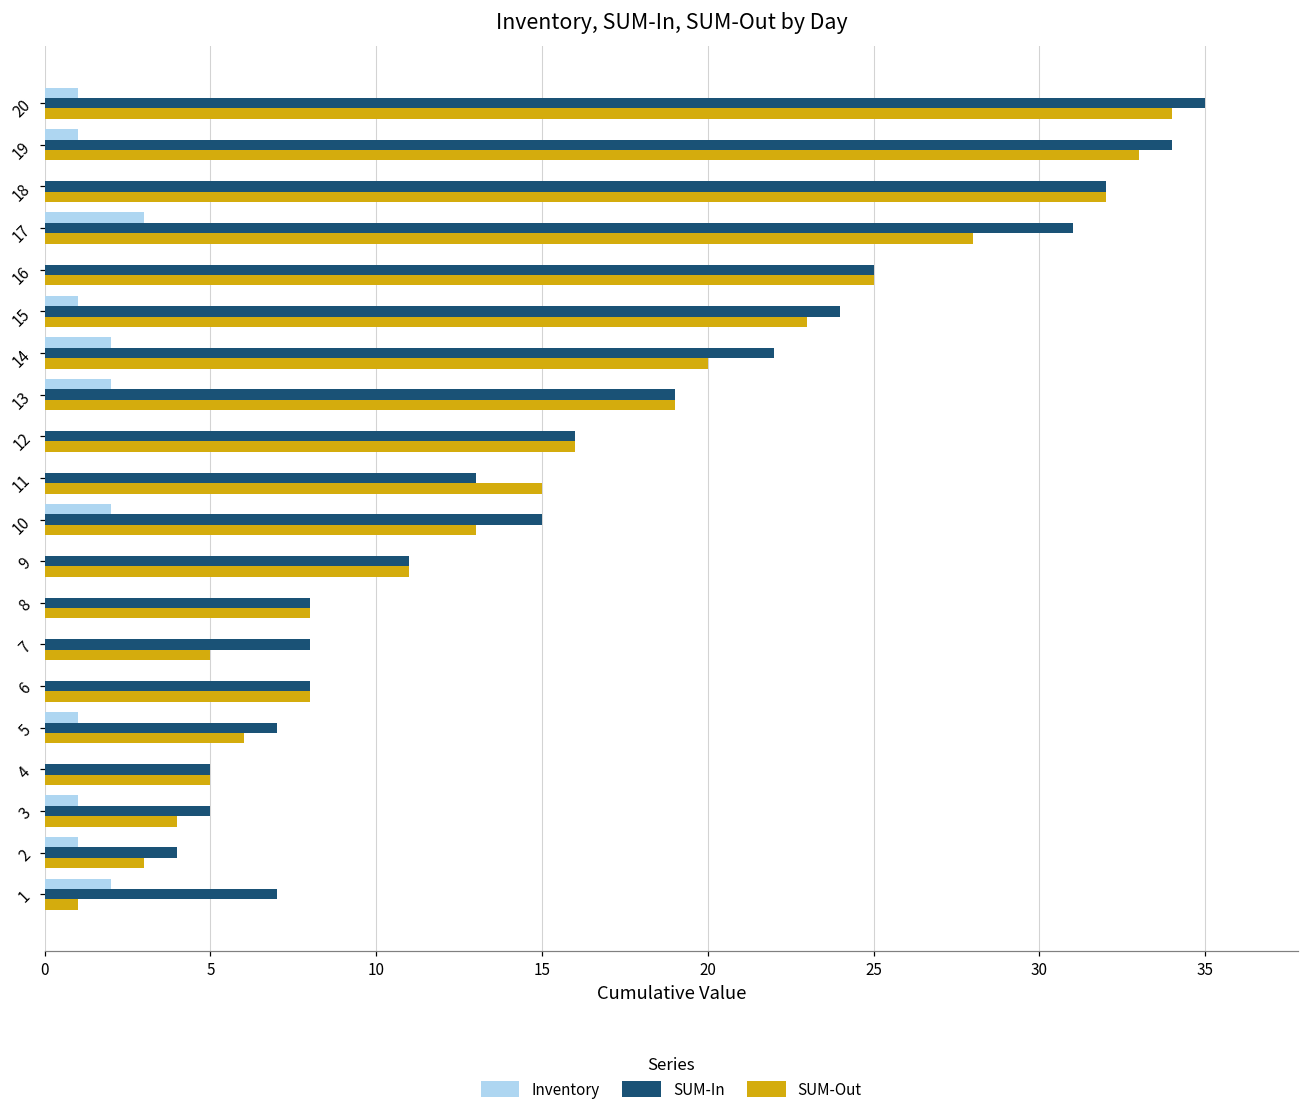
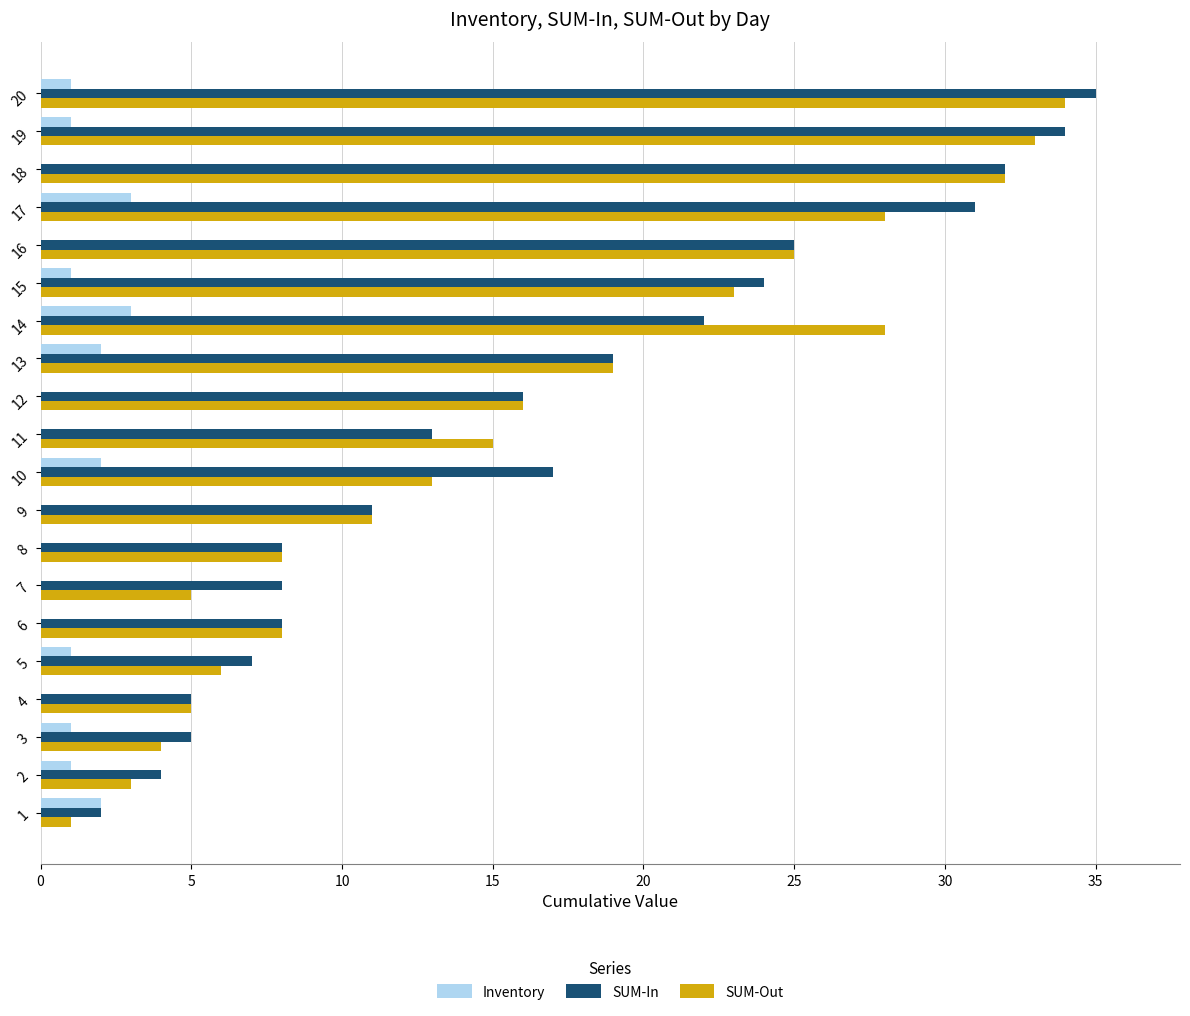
  {
    "Inventory": {
      "20": 1,
      "19": 1,
      "18": 0,
      "17": 3,
      "16": 0,
      "15": 1,
-     "14": 2,
+     "14": 3,
      "13": 2,
      "12": 0,
      "11": 0,
      "10": 2,
      "9": 0,
      "8": 0,
      "7": 0,
      "6": 0,
      "5": 1,
      "4": 0,
      "3": 1,
      "2": 1,
      "1": 2
    },
    "SUM-In": {
      "20": 35,
      "19": 34,
      "18": 32,
      "17": 31,
      "16": 25,
      "15": 24,
      "14": 22,
      "13": 19,
      "12": 16,
      "11": 13,
-     "10": 15,
+     "10": 17,
      "9": 11,
      "8": 8,
      "7": 8,
      "6": 8,
      "5": 7,
      "4": 5,
      "3": 5,
      "2": 4,
-     "1": 7
+     "1": 2
    },
    "SUM-Out": {
      "20": 34,
      "19": 33,
      "18": 32,
      "17": 28,
      "16": 25,
      "15": 23,
-     "14": 20,
+     "14": 28,
      "13": 19,
      "12": 16,
      "11": 15,
      "10": 13,
      "9": 11,
      "8": 8,
      "7": 5,
      "6": 8,
      "5": 6,
      "4": 5,
      "3": 4,
      "2": 3,
      "1": 1
    }
  }
